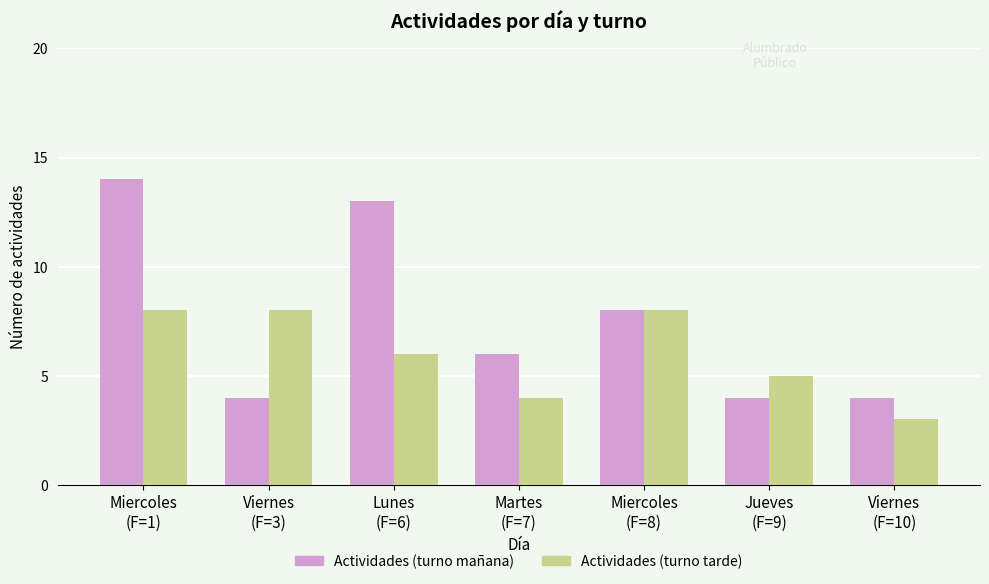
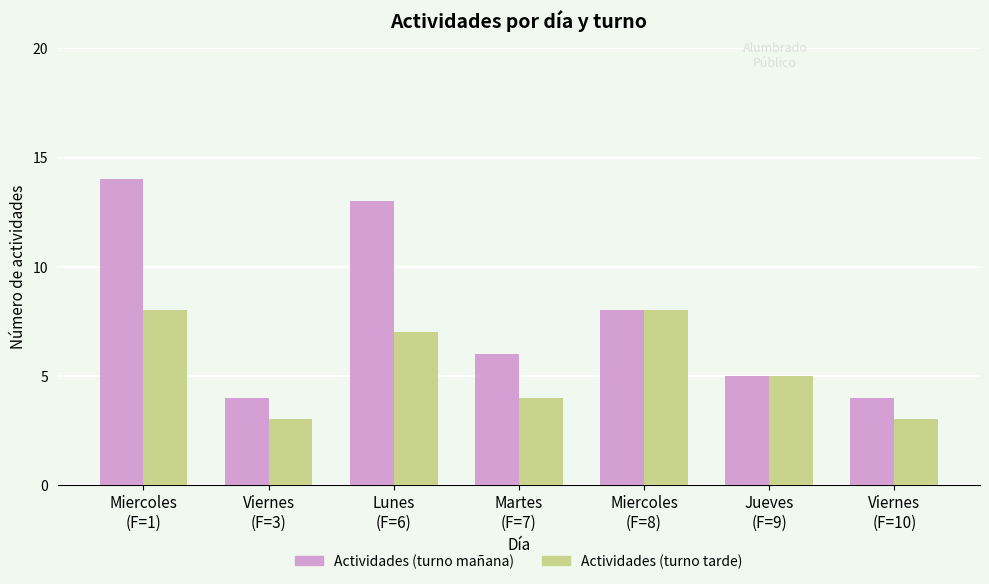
  {
    "Actividades (turno mañana)": {
      "Miercoles (F=1)": 14,
      "Viernes (F=3)": 4,
      "Lunes (F=6)": 13,
      "Martes (F=7)": 6,
      "Miercoles (F=8)": 8,
-     "Jueves (F=9)": 4,
+     "Jueves (F=9)": 5,
      "Viernes (F=10)": 4
    },
    "Actividades (turno tarde)": {
      "Miercoles (F=1)": 8,
-     "Viernes (F=3)": 8,
-     "Lunes (F=6)": 6,
+     "Viernes (F=3)": 3,
+     "Lunes (F=6)": 7,
      "Martes (F=7)": 4,
      "Miercoles (F=8)": 8,
      "Jueves (F=9)": 5,
      "Viernes (F=10)": 3
    }
  }
